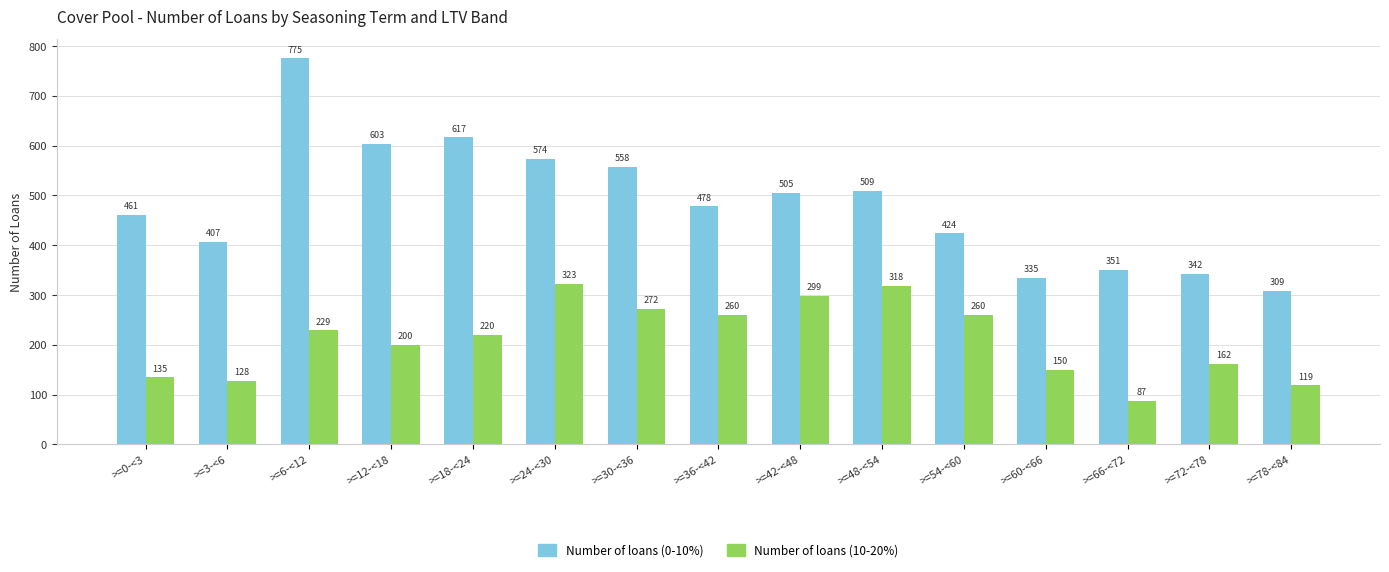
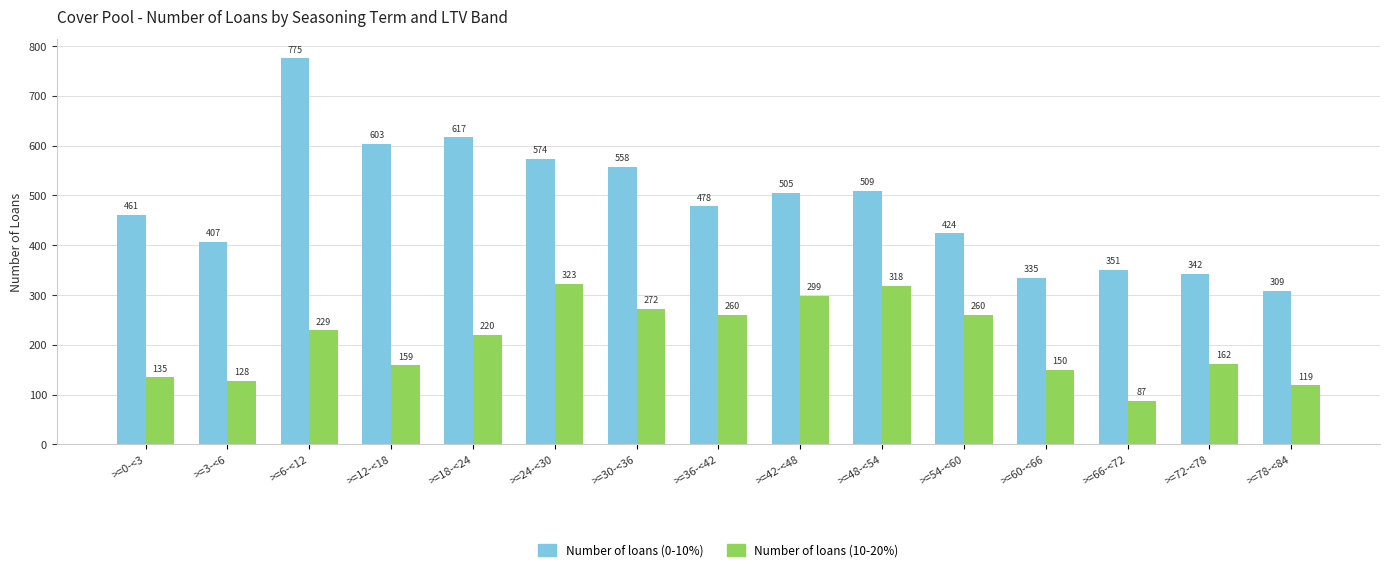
  {
    "Number of loans (0-10%)": {
      ">=0-<3": 461,
      ">=3-<6": 407,
      ">=6-<12": 775,
      ">=12-<18": 603,
      ">=18-<24": 617,
      ">=24-<30": 574,
      ">=30-<36": 558,
      ">=36-<42": 478,
      ">=42-<48": 505,
      ">=48-<54": 509,
      ">=54-<60": 424,
      ">=60-<66": 335,
      ">=66-<72": 351,
      ">=72-<78": 342,
      ">=78-<84": 309
    },
    "Number of loans (10-20%)": {
      ">=0-<3": 135,
      ">=3-<6": 128,
      ">=6-<12": 229,
-     ">=12-<18": 200,
+     ">=12-<18": 159,
      ">=18-<24": 220,
      ">=24-<30": 323,
      ">=30-<36": 272,
      ">=36-<42": 260,
      ">=42-<48": 299,
      ">=48-<54": 318,
      ">=54-<60": 260,
      ">=60-<66": 150,
      ">=66-<72": 87,
      ">=72-<78": 162,
      ">=78-<84": 119
    }
  }
